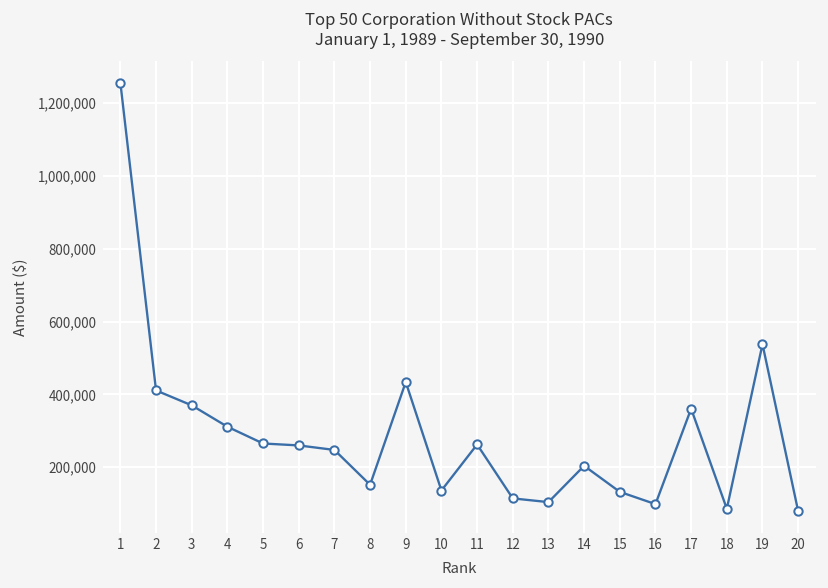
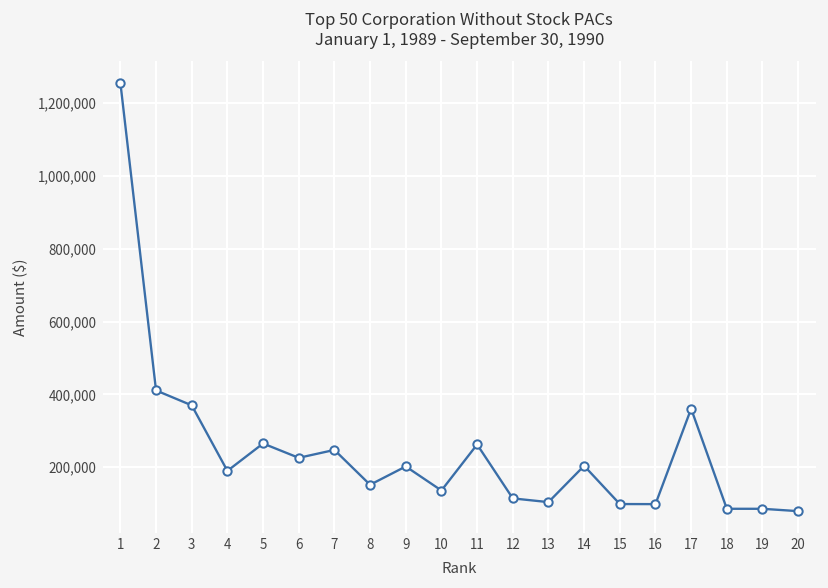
  {
    "1": "1,260,000",
    "2": "410,000",
    "3": "370,000",
-   "4": "310,000",
+   "4": "190,000",
    "5": "270,000",
-   "6": "260,000",
+   "6": "230,000",
    "7": "250,000",
    "8": "150,000",
-   "9": "430,000",
+   "9": "200,000",
    "10": "140,000",
    "11": "260,000",
    "12": "110,000",
    "13": "100,000",
    "14": "200,000",
-   "15": "130,000",
+   "15": "100,000",
    "16": "100,000",
    "17": "360,000",
    "18": "90,000",
-   "19": "540,000",
+   "19": "90,000",
    "20": "80,000"
  }
